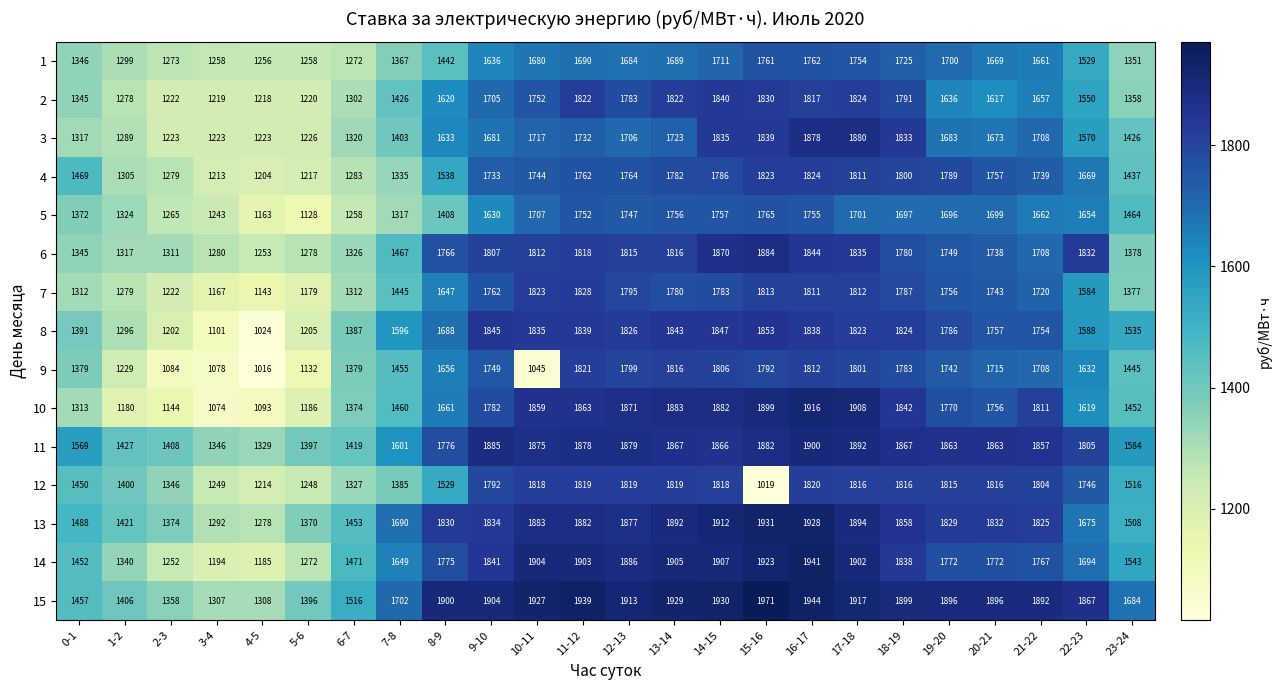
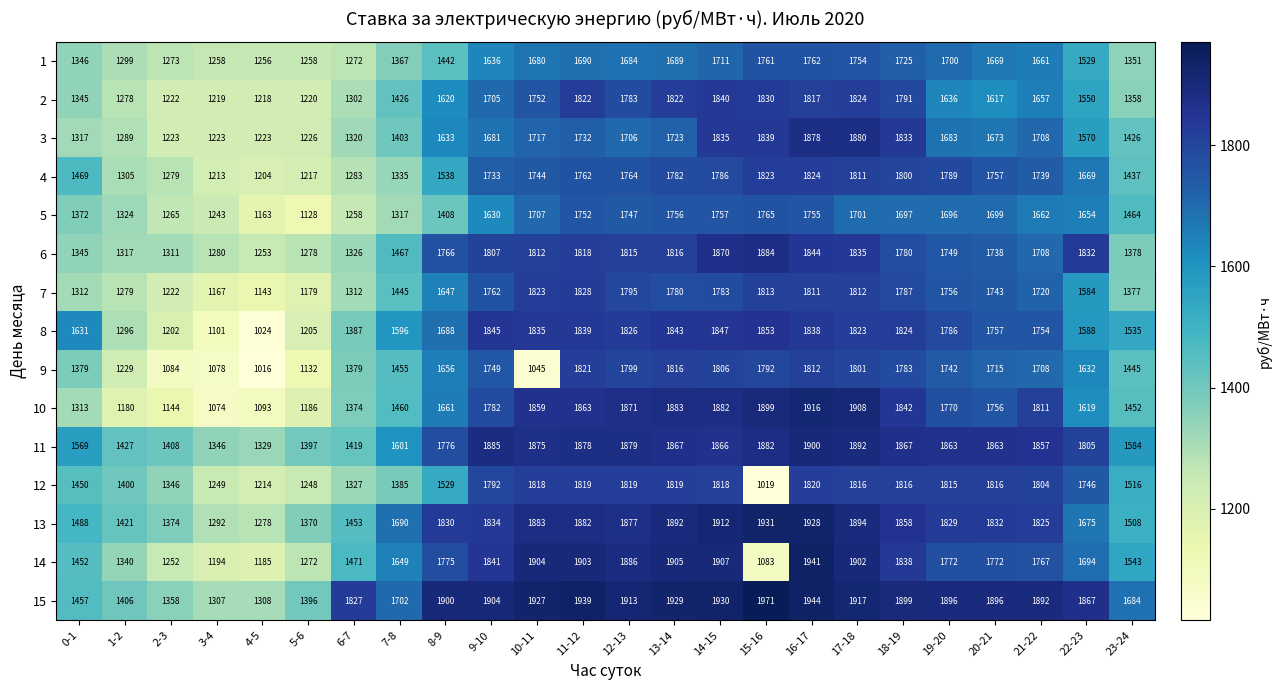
  {
    "8": {
-     "0-1": 1391,
+     "0-1": 1631,
      "1-2": 1296,
      "2-3": 1202,
      "3-4": 1101,
      "4-5": 1024,
      "5-6": 1205,
      "6-7": 1387,
      "7-8": 1596,
      "8-9": 1688,
      "9-10": 1845,
      "10-11": 1835,
      "11-12": 1839,
      "12-13": 1826,
      "13-14": 1843,
      "14-15": 1847,
      "15-16": 1853,
      "16-17": 1838,
      "17-18": 1823,
      "18-19": 1824,
      "19-20": 1786,
      "20-21": 1757,
      "21-22": 1754,
      "22-23": 1588,
      "23-24": 1535
    },
    "14": {
      "0-1": 1452,
      "1-2": 1340,
      "2-3": 1252,
      "3-4": 1194,
      "4-5": 1185,
      "5-6": 1272,
      "6-7": 1471,
      "7-8": 1649,
      "8-9": 1775,
      "9-10": 1841,
      "10-11": 1904,
      "11-12": 1903,
      "12-13": 1886,
      "13-14": 1905,
      "14-15": 1907,
-     "15-16": 1923,
+     "15-16": 1083,
      "16-17": 1941,
      "17-18": 1902,
      "18-19": 1838,
      "19-20": 1772,
      "20-21": 1772,
      "21-22": 1767,
      "22-23": 1694,
      "23-24": 1543
    },
    "15": {
      "0-1": 1457,
      "1-2": 1406,
      "2-3": 1358,
      "3-4": 1307,
      "4-5": 1308,
      "5-6": 1396,
-     "6-7": 1516,
+     "6-7": 1827,
      "7-8": 1702,
      "8-9": 1900,
      "9-10": 1904,
      "10-11": 1927,
      "11-12": 1939,
      "12-13": 1913,
      "13-14": 1929,
      "14-15": 1930,
      "15-16": 1971,
      "16-17": 1944,
      "17-18": 1917,
      "18-19": 1899,
      "19-20": 1896,
      "20-21": 1896,
      "21-22": 1892,
      "22-23": 1867,
      "23-24": 1684
    }
  }
